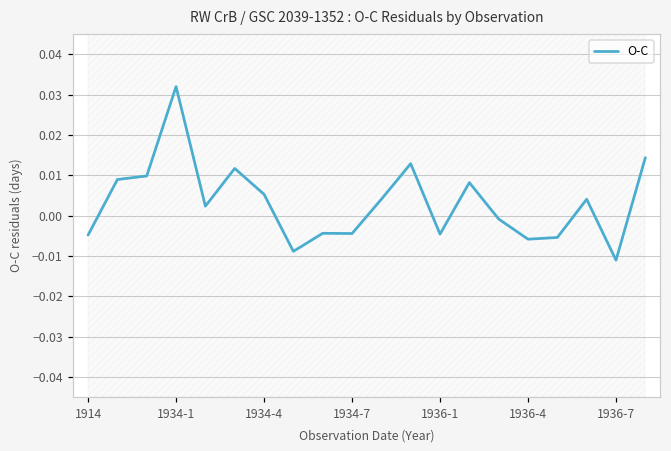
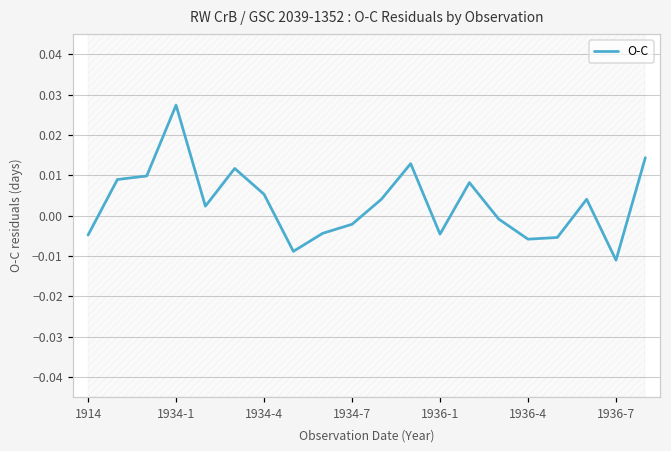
  {
    "O-C": {
      "1914": -0.005,
-     "1934-1": 0.032,
+     "1934-1": 0.027,
      "1934-4": 0.005,
-     "1934-7": -0.004,
+     "1934-7": -0.002,
      "1936-1": -0.005,
      "1936-4": -0.006,
      "1936-7": -0.011
    }
  }
